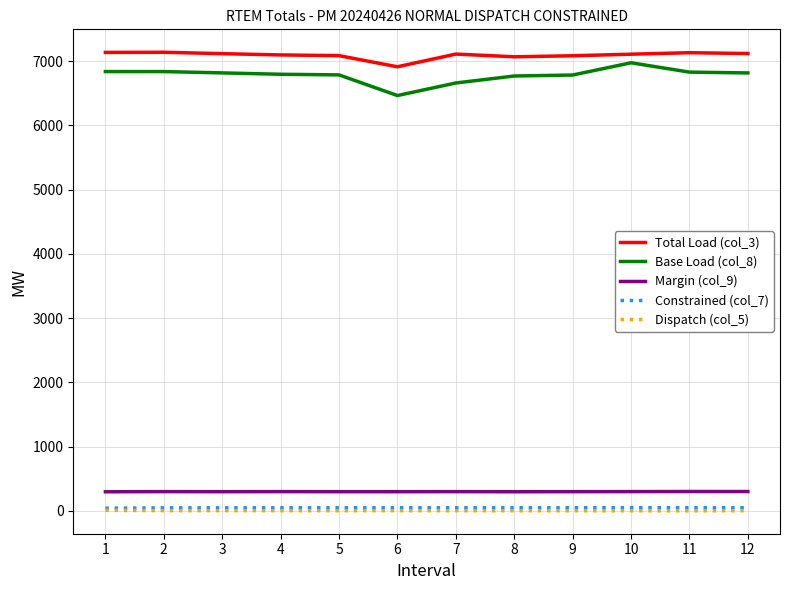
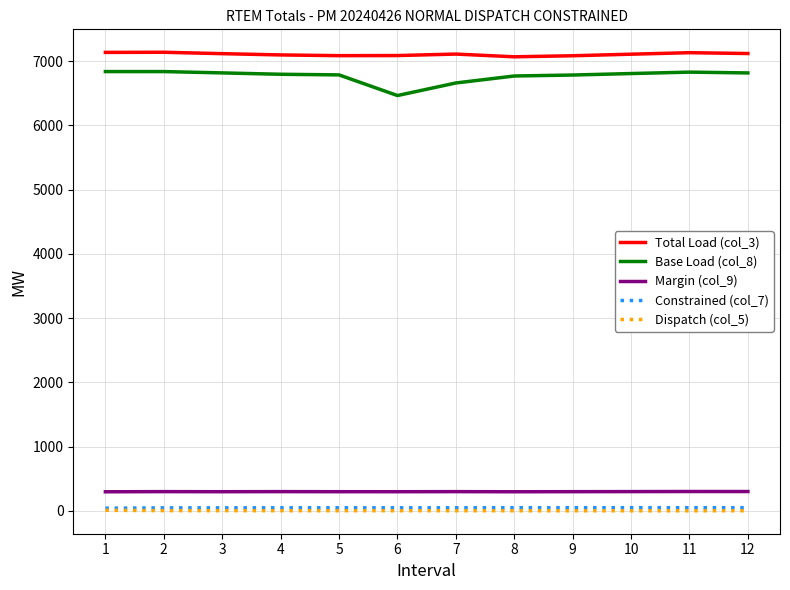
  {
    "Total Load (col_3)": {
      "1": 7100,
      "2": 7100,
      "3": 7100,
      "4": 7100,
      "5": 7100,
-     "6": 6900,
+     "6": 7100,
      "7": 7100,
      "8": 7100,
      "9": 7100,
      "10": 7100,
      "11": 7100,
      "12": 7100
    },
    "Base Load (col_8)": {
      "1": 6800,
      "2": 6800,
      "3": 6800,
      "4": 6800,
      "5": 6800,
      "6": 6500,
      "7": 6700,
      "8": 6800,
      "9": 6800,
-     "10": 7000,
+     "10": 6800,
      "11": 6800,
      "12": 6800
    },
    "Margin (col_9)": {
      "1": 300,
      "2": 300,
      "3": 300,
      "4": 300,
      "5": 300,
      "6": 300,
      "7": 300,
      "8": 300,
      "9": 300,
      "10": 300,
      "11": 300,
      "12": 300
    },
    "Constrained (col_7)": {
      "2": 0,
      "3": 0,
      "4": 0,
      "5": 0,
      "6": 0,
      "7": 0,
      "8": 0,
      "9": 100,
      "10": 100,
      "11": 100,
      "12": 0
    },
    "Dispatch (col_5)": {
      "2": 0,
      "3": 0,
      "4": 0,
      "5": 0,
      "6": 0,
      "7": 0,
      "8": 0,
      "9": 0,
      "10": 0,
      "11": 0,
      "12": 0
    }
  }
